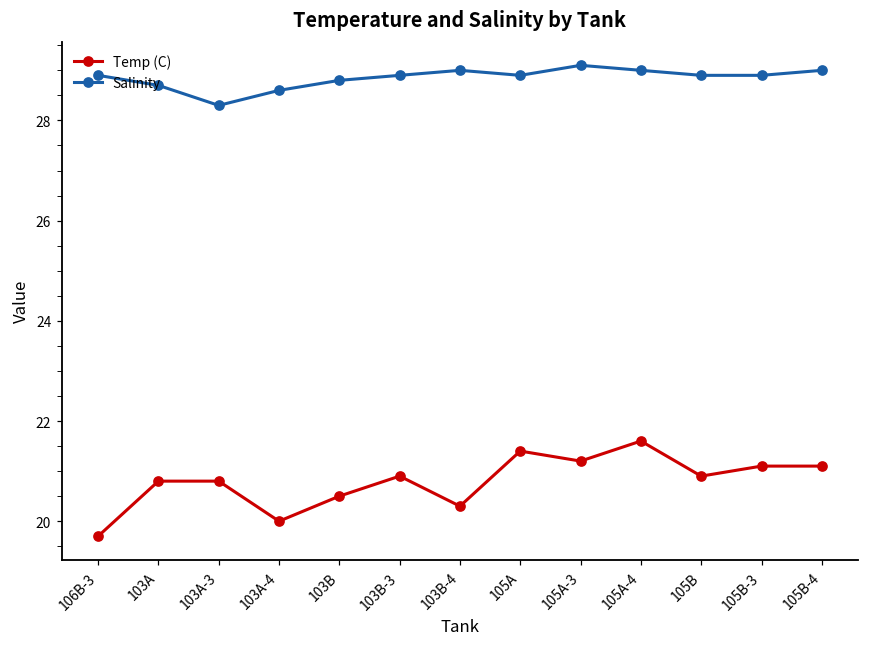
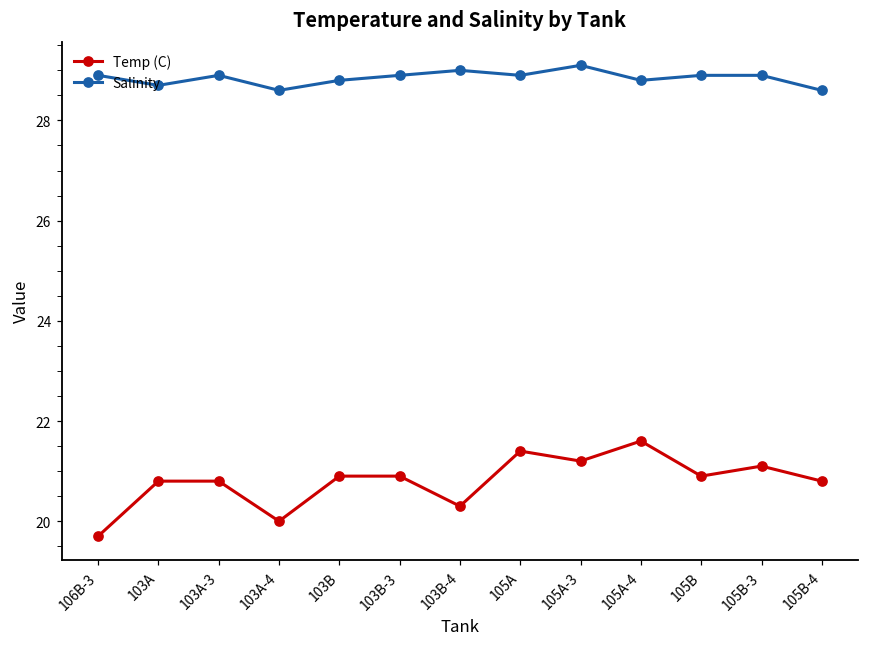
  {
    "Temp (C)": {
      "106B-3": 19.7,
      "103A": 20.8,
      "103A-3": 20.8,
      "103A-4": 20.0,
-     "103B": 20.5,
+     "103B": 20.9,
      "103B-3": 20.9,
      "103B-4": 20.3,
      "105A": 21.4,
      "105A-3": 21.2,
      "105A-4": 21.6,
      "105B": 20.9,
      "105B-3": 21.1,
-     "105B-4": 21.1
+     "105B-4": 20.8
    },
    "Salinity": {
      "106B-3": 28.9,
      "103A": 28.7,
-     "103A-3": 28.3,
+     "103A-3": 28.9,
      "103A-4": 28.6,
      "103B": 28.8,
      "103B-3": 28.9,
      "103B-4": 29.0,
      "105A": 28.9,
      "105A-3": 29.1,
-     "105A-4": 29.0,
+     "105A-4": 28.8,
      "105B": 28.9,
      "105B-3": 28.9,
-     "105B-4": 29.0
+     "105B-4": 28.6
    }
  }
